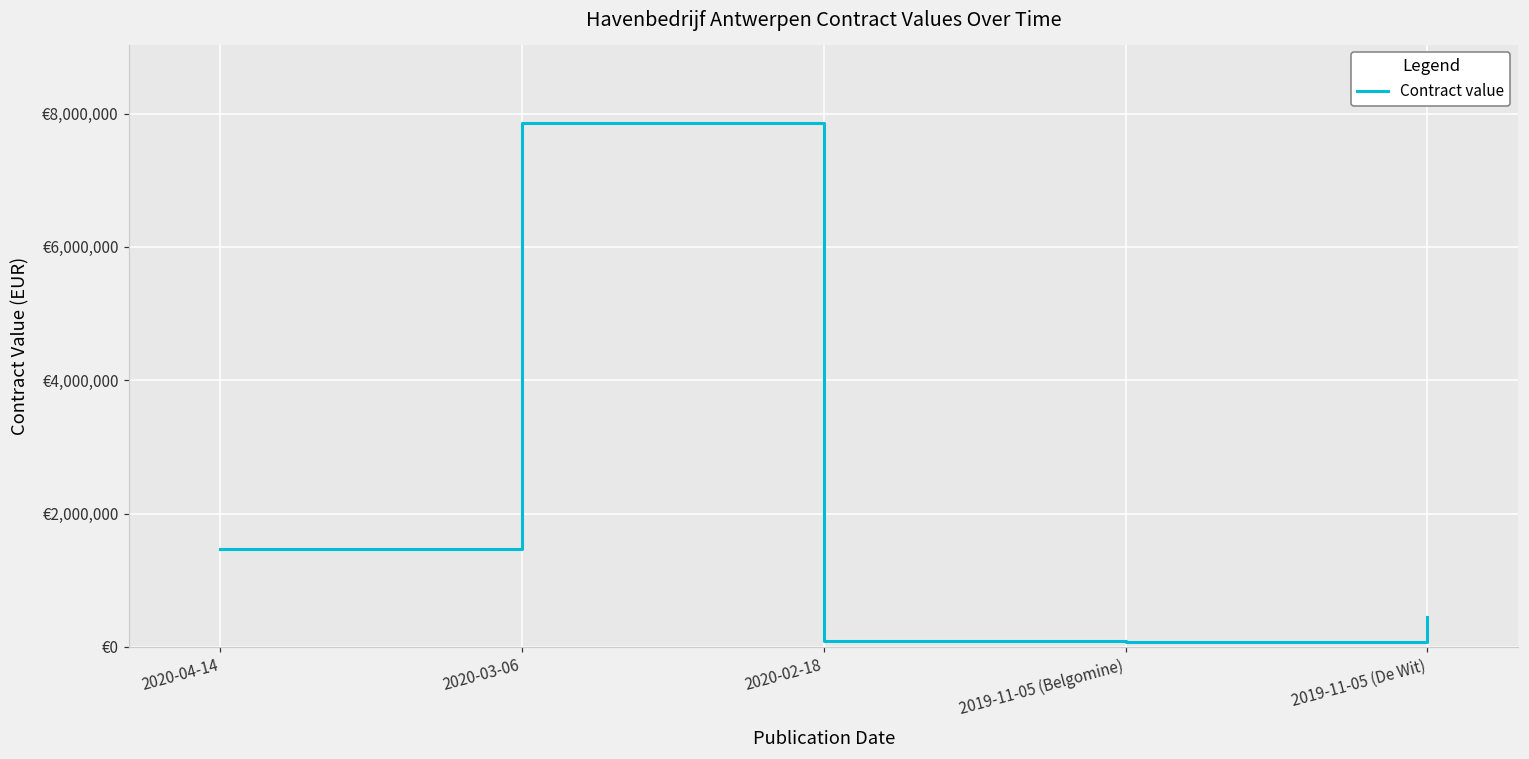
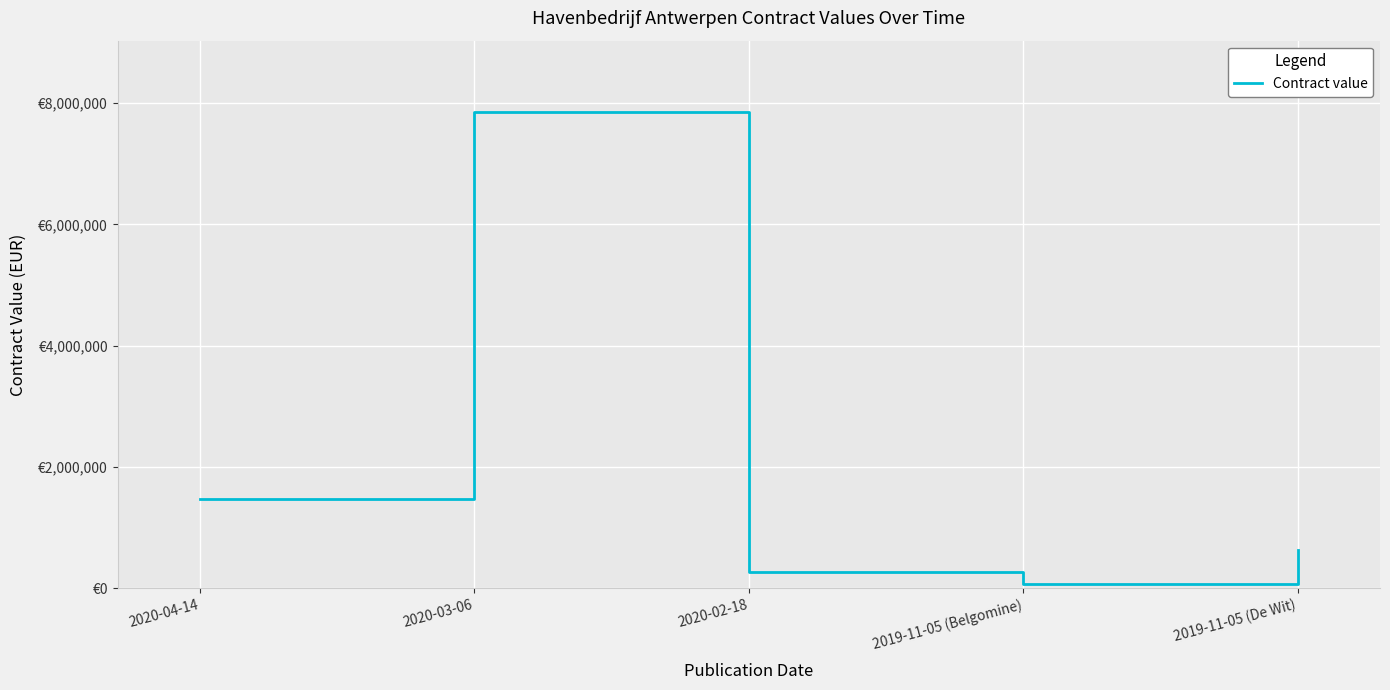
  {
    "2020-04-14": "€1,500,000",
    "2020-03-06": "€7,900,000",
-   "2020-02-18": "€100,000",
+   "2020-02-18": "€300,000",
    "2019-11-05 (Belgomine)": "€100,000",
-   "2019-11-05 (De Wit)": "€500,000"
+   "2019-11-05 (De Wit)": "€600,000"
  }
